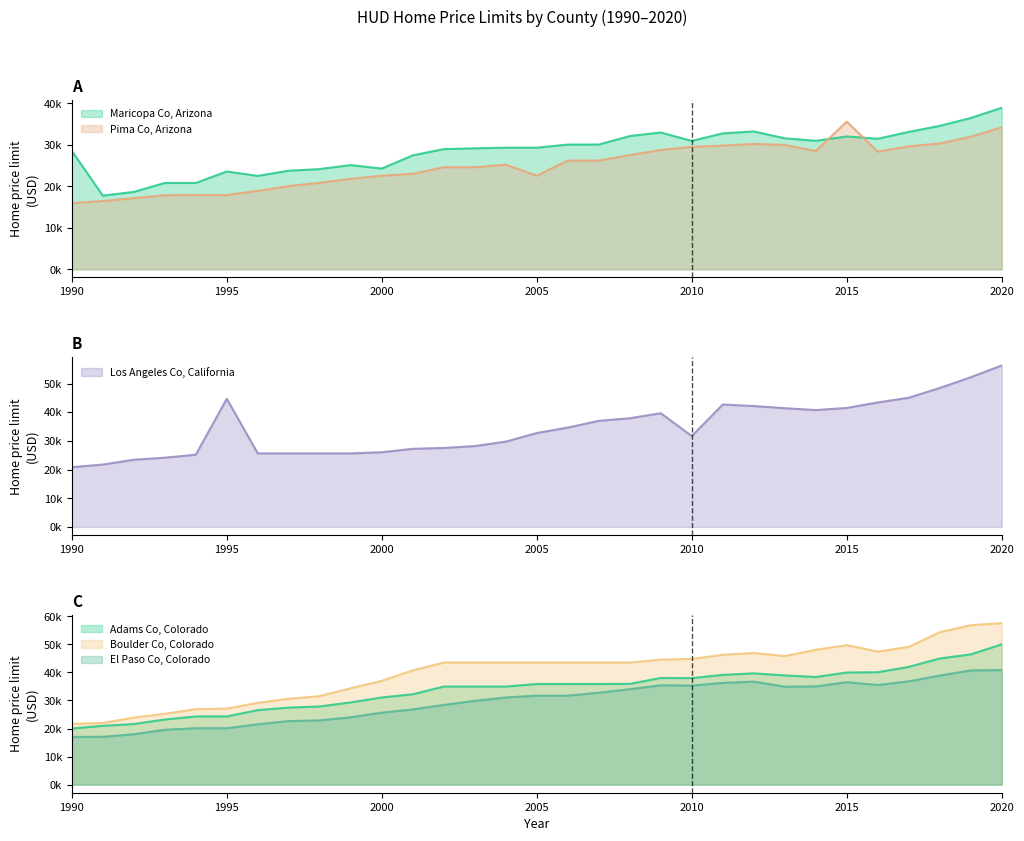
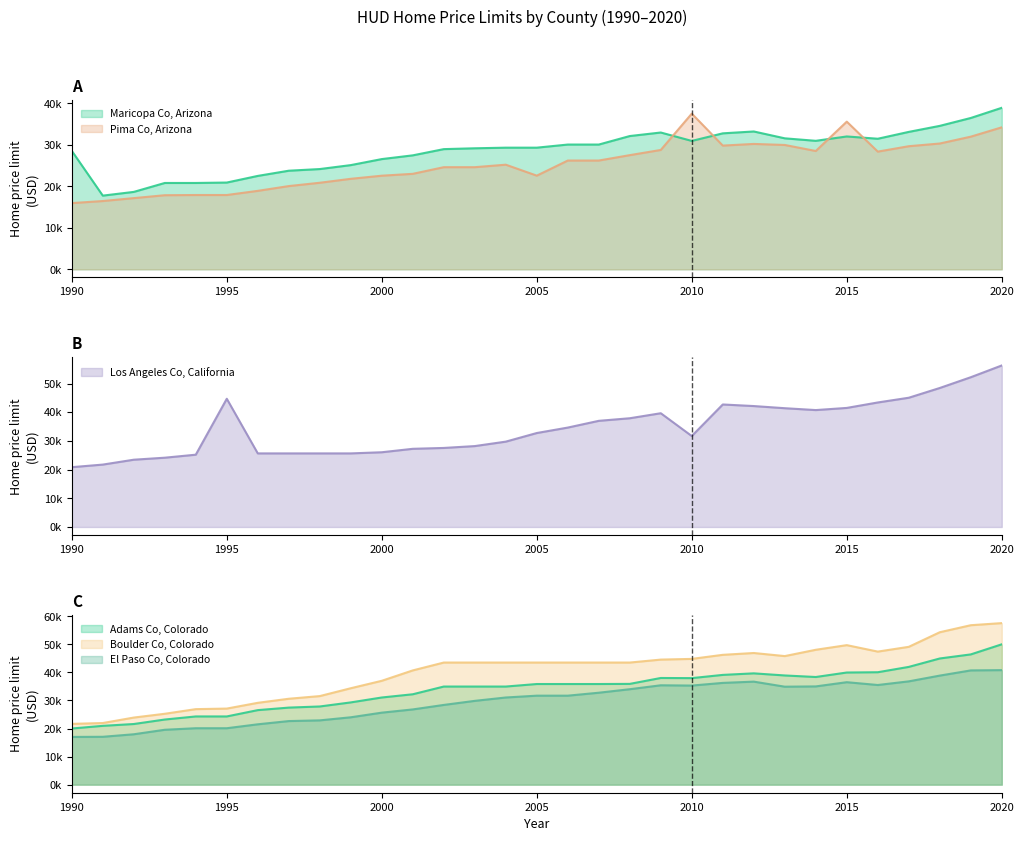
  {
    "A": {
      "Maricopa Co, Arizona": {
        "1990": 29000,
-       "1995": 24000,
-       "2000": 24000,
+       "1995": 21000,
+       "2000": 27000,
        "2005": 29000,
        "2010": 31000,
        "2015": 32000,
        "2020": 39000
      },
      "Pima Co, Arizona": {
        "1990": 16000,
        "1995": 18000,
        "2000": 23000,
        "2005": 23000,
-       "2010": 30000,
+       "2010": 37000,
        "2015": 36000,
        "2020": 34000
      }
    },
    "B": {
      "1990": 21000,
      "1995": 45000,
      "2000": 26000,
      "2005": 33000,
      "2010": 32000,
      "2015": 42000,
      "2020": 56000
    },
    "C": {
      "Boulder Co, Colorado": {
        "1990": 22000,
        "1995": 27000,
        "2000": 37000,
        "2005": 44000,
        "2010": 45000,
        "2015": 50000,
        "2020": 58000
      }
    }
  }
